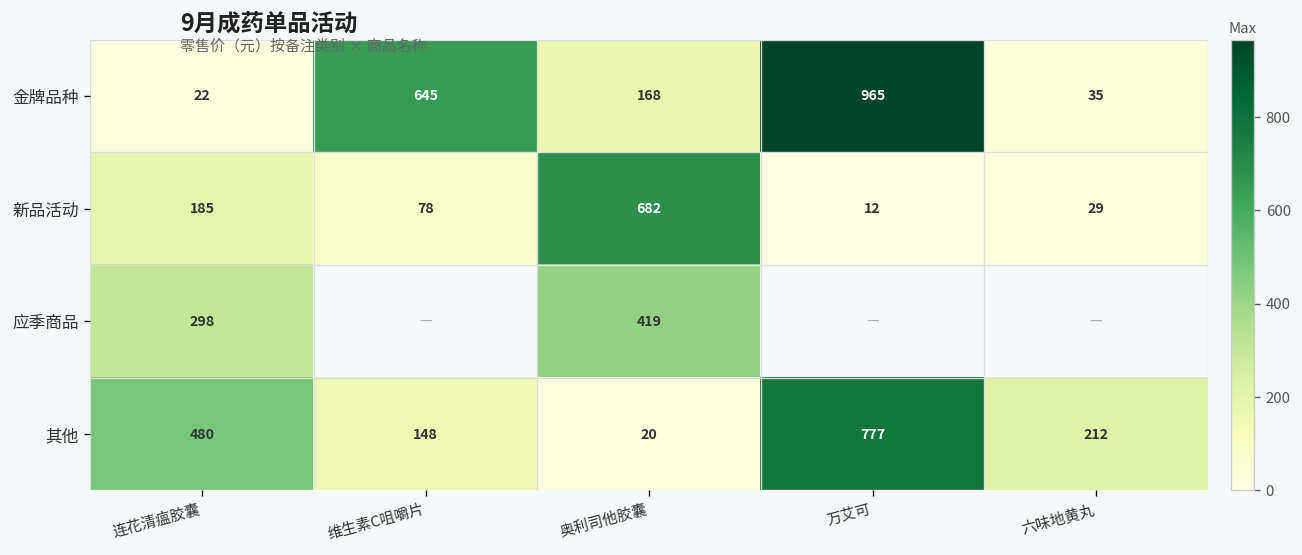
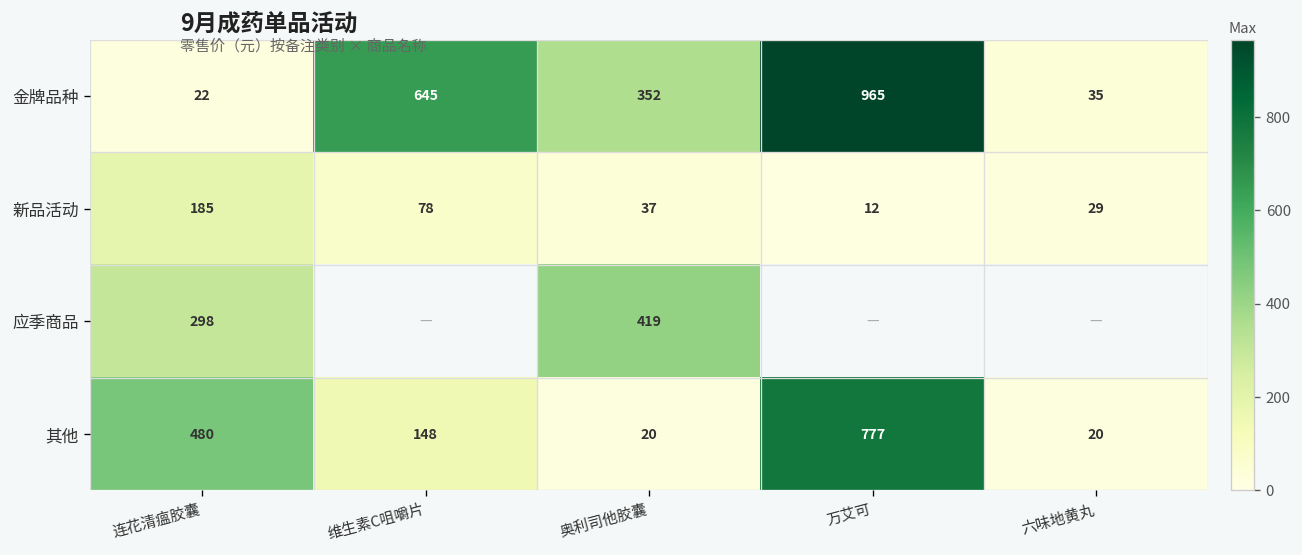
  {
    "金牌品种": {
      "连花清瘟胶囊": 22,
      "维生素C咀嚼片": 645,
-     "奥利司他胶囊": 168,
+     "奥利司他胶囊": 352,
      "万艾可": 965,
      "六味地黄丸": 35
    },
    "新品活动": {
      "连花清瘟胶囊": 185,
      "维生素C咀嚼片": 78,
-     "奥利司他胶囊": 682,
+     "奥利司他胶囊": 37,
      "万艾可": 12,
      "六味地黄丸": 29
    },
    "应季商品": {
      "连花清瘟胶囊": 298,
      "奥利司他胶囊": 419
    },
    "其他": {
      "连花清瘟胶囊": 480,
      "维生素C咀嚼片": 148,
      "奥利司他胶囊": 20,
      "万艾可": 777,
-     "六味地黄丸": 212
+     "六味地黄丸": 20
    }
  }
